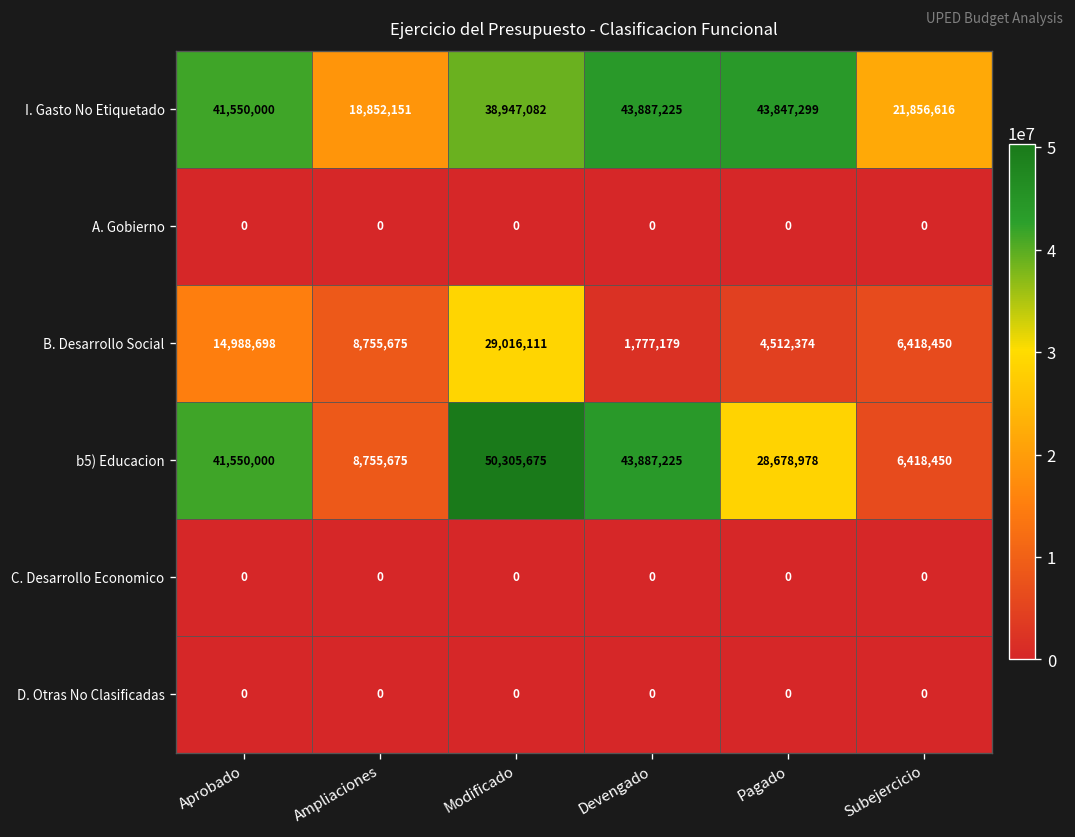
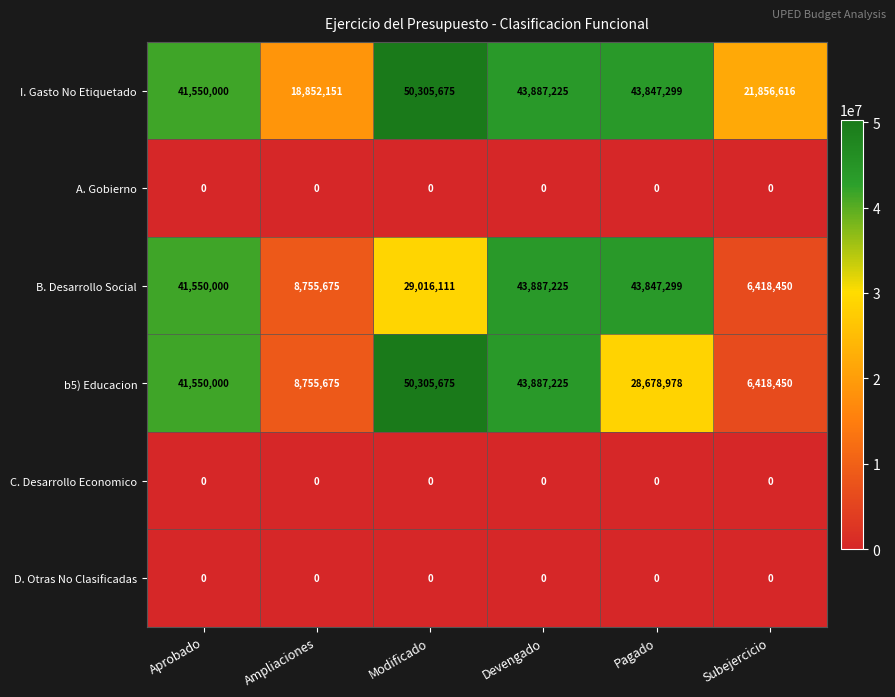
  {
    "I. Gasto No Etiquetado": {
      "Aprobado": "41,550,000",
      "Ampliaciones": "18,852,151",
-     "Modificado": "38,947,082",
+     "Modificado": "50,305,675",
      "Devengado": "43,887,225",
      "Pagado": "43,847,299",
      "Subejercicio": "21,856,616"
    },
    "A. Gobierno": {
      "Aprobado": "0",
      "Ampliaciones": "0",
      "Modificado": "0",
      "Devengado": "0",
      "Pagado": "0",
      "Subejercicio": "0"
    },
    "B. Desarrollo Social": {
-     "Aprobado": "14,988,698",
+     "Aprobado": "41,550,000",
      "Ampliaciones": "8,755,675",
      "Modificado": "29,016,111",
-     "Devengado": "1,777,179",
-     "Pagado": "4,512,374",
+     "Devengado": "43,887,225",
+     "Pagado": "43,847,299",
      "Subejercicio": "6,418,450"
    },
    "b5) Educacion": {
      "Aprobado": "41,550,000",
      "Ampliaciones": "8,755,675",
      "Modificado": "50,305,675",
      "Devengado": "43,887,225",
      "Pagado": "28,678,978",
      "Subejercicio": "6,418,450"
    },
    "C. Desarrollo Economico": {
      "Aprobado": "0",
      "Ampliaciones": "0",
      "Modificado": "0",
      "Devengado": "0",
      "Pagado": "0",
      "Subejercicio": "0"
    },
    "D. Otras No Clasificadas": {
      "Aprobado": "0",
      "Ampliaciones": "0",
      "Modificado": "0",
      "Devengado": "0",
      "Pagado": "0",
      "Subejercicio": "0"
    }
  }
